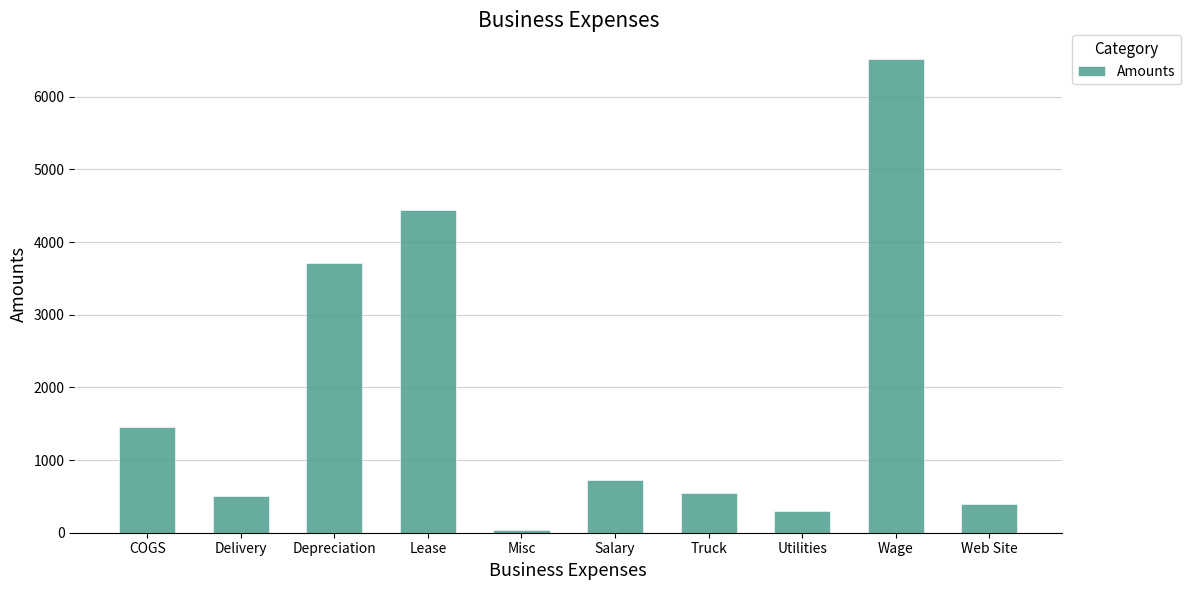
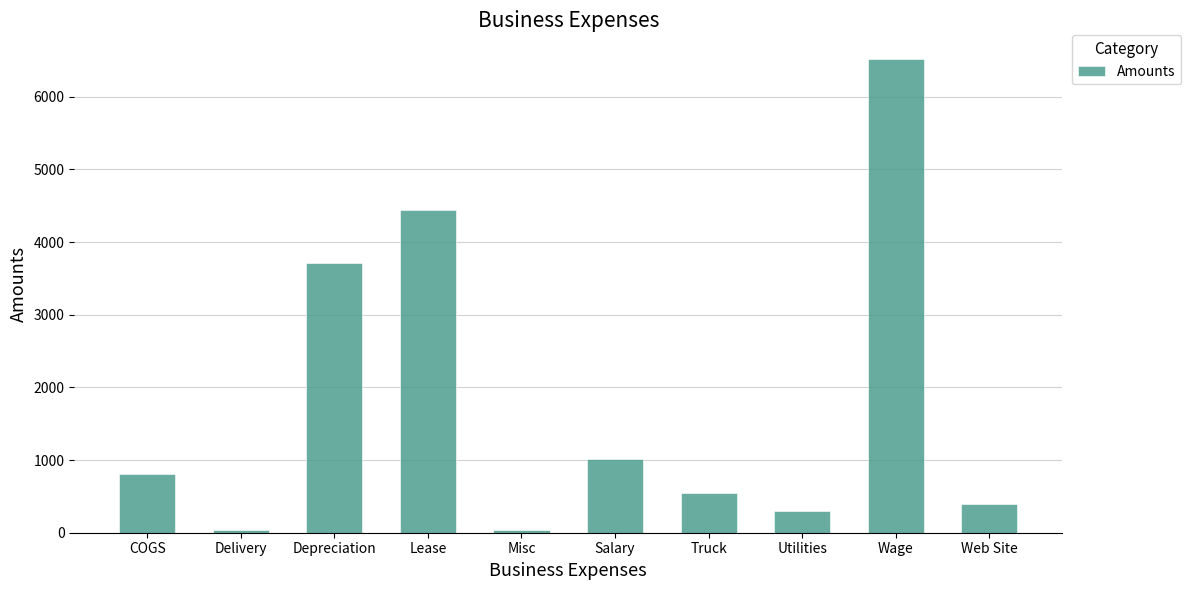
  {
-   "COGS": 1500,
-   "Delivery": 500,
+   "COGS": 800,
+   "Delivery": 0,
    "Depreciation": 3700,
    "Lease": 4400,
    "Misc": 0,
-   "Salary": 700,
+   "Salary": 1000,
    "Truck": 500,
    "Utilities": 300,
    "Wage": 6500,
    "Web Site": 400
  }
